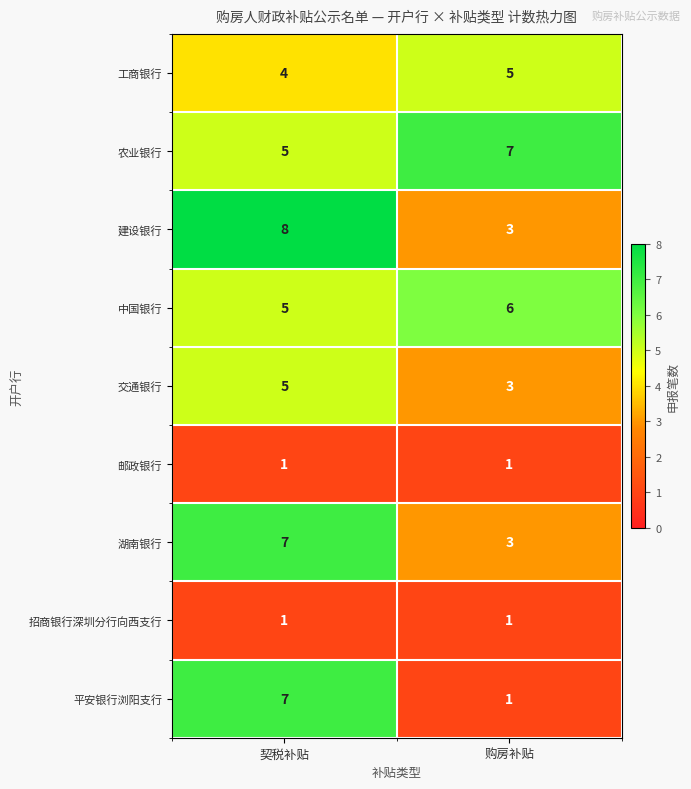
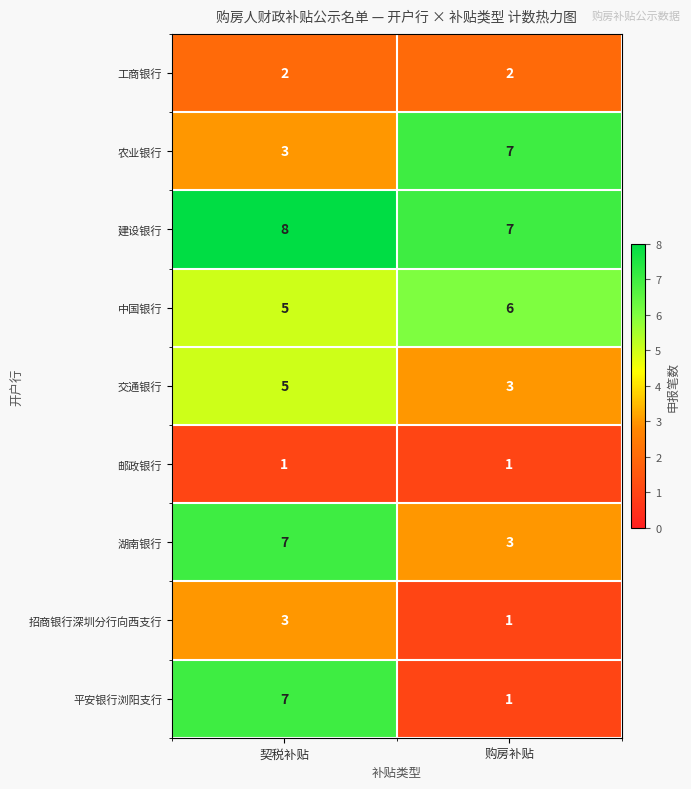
  {
    "工商银行": {
-     "契税补贴": 4,
-     "购房补贴": 5
+     "契税补贴": 2,
+     "购房补贴": 2
    },
    "农业银行": {
-     "契税补贴": 5,
+     "契税补贴": 3,
      "购房补贴": 7
    },
    "建设银行": {
      "契税补贴": 8,
-     "购房补贴": 3
+     "购房补贴": 7
    },
    "中国银行": {
      "契税补贴": 5,
      "购房补贴": 6
    },
    "交通银行": {
      "契税补贴": 5,
      "购房补贴": 3
    },
    "邮政银行": {
      "契税补贴": 1,
      "购房补贴": 1
    },
    "湖南银行": {
      "契税补贴": 7,
      "购房补贴": 3
    },
    "招商银行深圳分行向西支行": {
-     "契税补贴": 1,
+     "契税补贴": 3,
      "购房补贴": 1
    },
    "平安银行浏阳支行": {
      "契税补贴": 7,
      "购房补贴": 1
    }
  }
